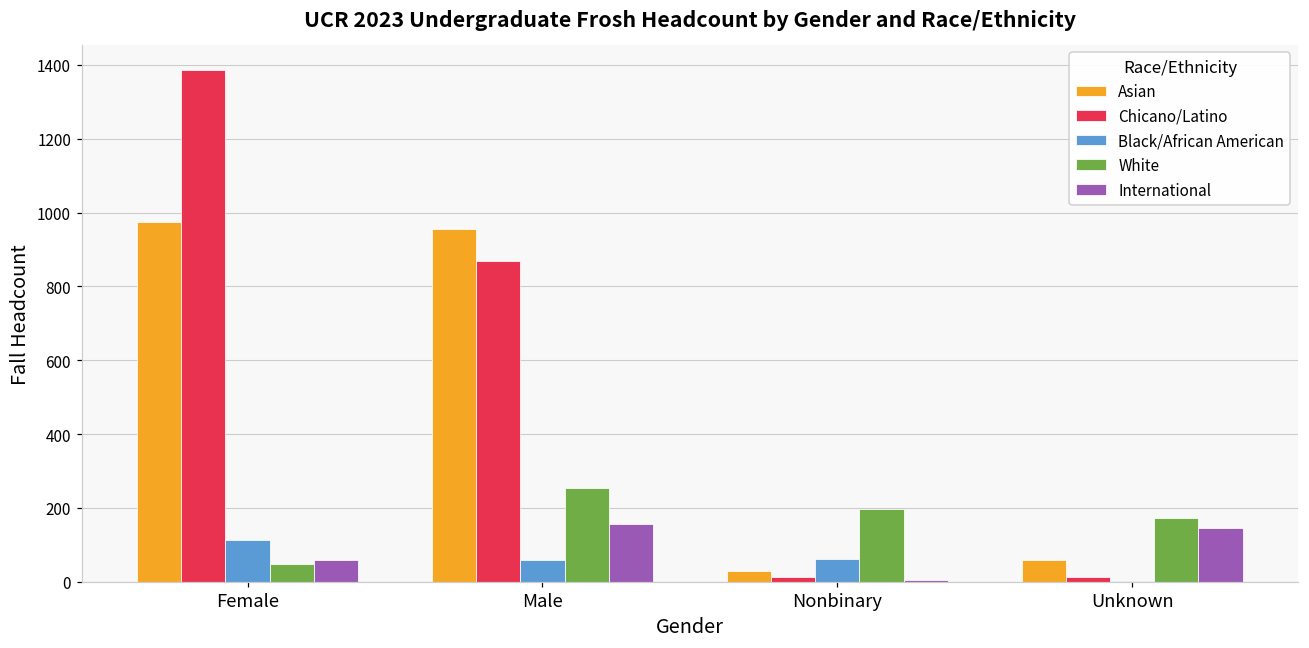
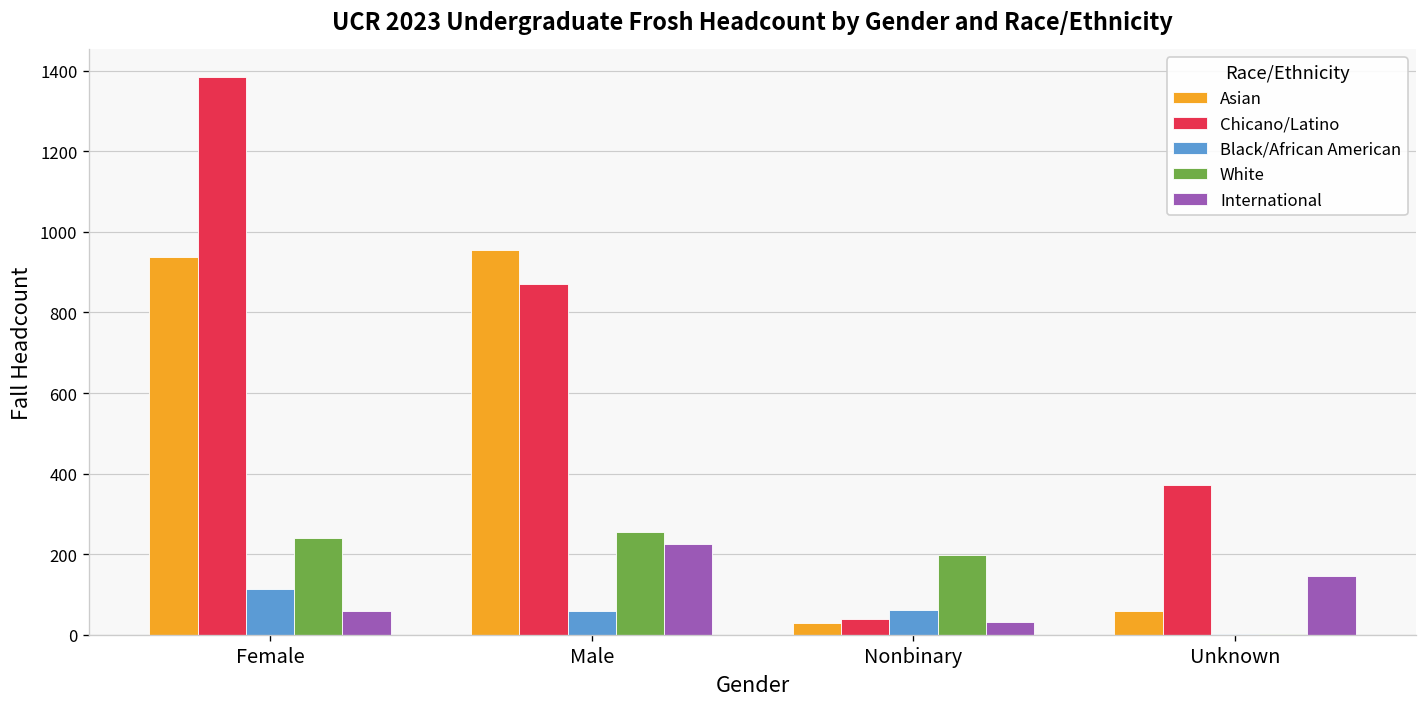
  {
    "Asian": {
-     "Female": 970,
+     "Female": 940,
      "Male": 960,
      "Nonbinary": 30,
      "Unknown": 60
    },
    "Chicano/Latino": {
      "Female": 1390,
      "Male": 870,
-     "Nonbinary": 10,
-     "Unknown": 10
+     "Nonbinary": 40,
+     "Unknown": 370
    },
    "Black/African American": {
      "Female": 110,
      "Male": 60,
      "Nonbinary": 60
    },
    "White": {
-     "Female": 50,
+     "Female": 240,
      "Male": 250,
      "Nonbinary": 200,
-     "Unknown": 170
+     "Unknown": 0
    },
    "International": {
      "Female": 60,
-     "Male": 160,
-     "Nonbinary": 0,
+     "Male": 220,
+     "Nonbinary": 30,
      "Unknown": 150
    }
  }
